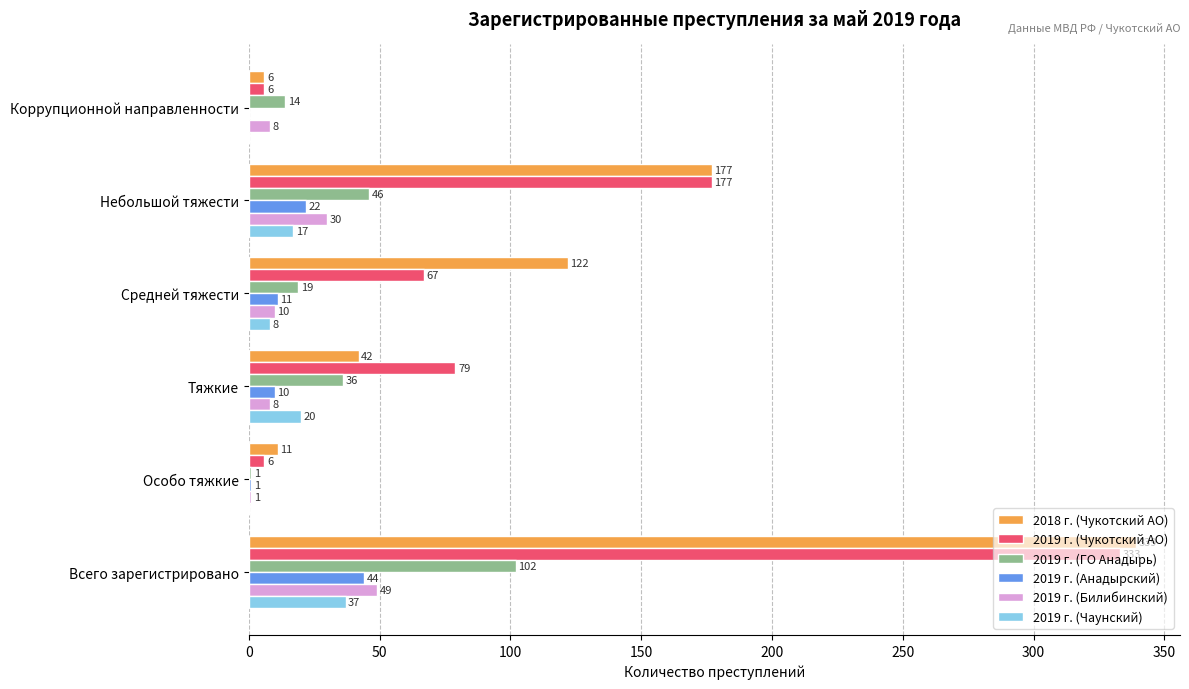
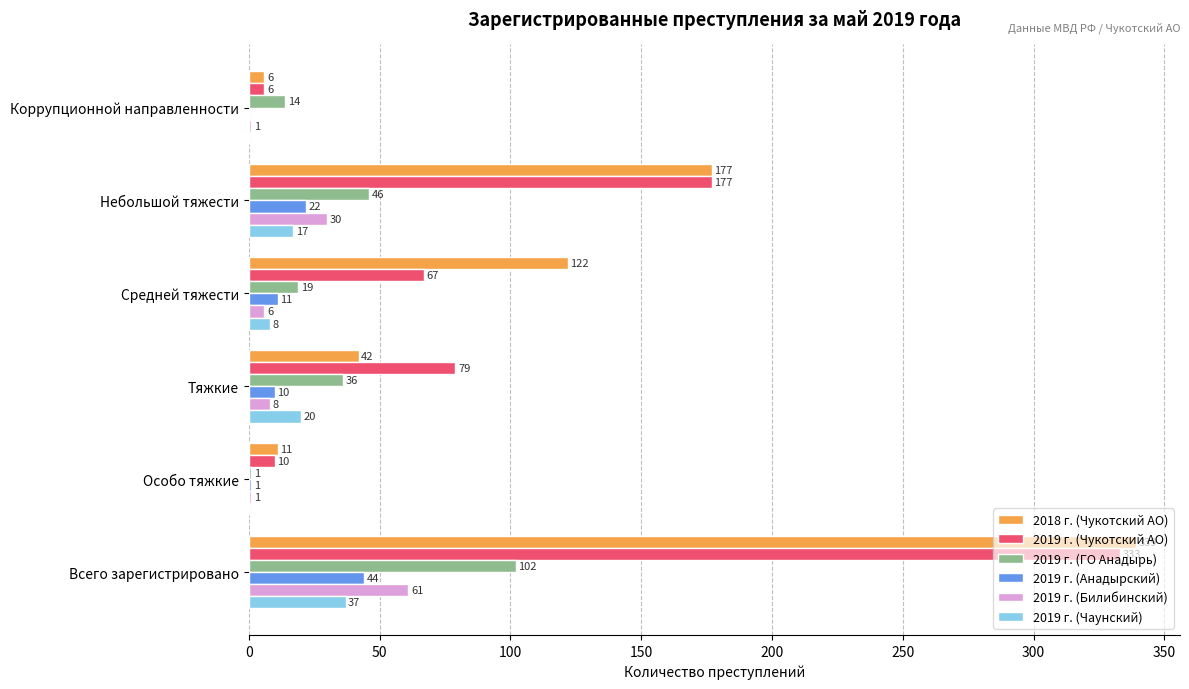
  {
    "2018 г. (Чукотский АО)": {
      "Коррупционной направленности": 6,
      "Небольшой тяжести": 177,
      "Средней тяжести": 122,
      "Тяжкие": 42,
      "Особо тяжкие": 11
    },
    "2019 г. (Чукотский АО)": {
      "Коррупционной направленности": 6,
      "Небольшой тяжести": 177,
      "Средней тяжести": 67,
      "Тяжкие": 79,
-     "Особо тяжкие": 6
+     "Особо тяжкие": 10
    },
    "2019 г. (ГО Анадырь)": {
      "Коррупционной направленности": 14,
      "Небольшой тяжести": 46,
      "Средней тяжести": 19,
      "Тяжкие": 36,
      "Особо тяжкие": 1,
      "Всего зарегистрировано": 102
    },
    "2019 г. (Анадырский)": {
      "Небольшой тяжести": 22,
      "Средней тяжести": 11,
      "Тяжкие": 10,
      "Особо тяжкие": 1,
      "Всего зарегистрировано": 44
    },
    "2019 г. (Билибинский)": {
-     "Коррупционной направленности": 8,
+     "Коррупционной направленности": 1,
      "Небольшой тяжести": 30,
-     "Средней тяжести": 10,
+     "Средней тяжести": 6,
      "Тяжкие": 8,
      "Особо тяжкие": 1,
-     "Всего зарегистрировано": 49
+     "Всего зарегистрировано": 61
    },
    "2019 г. (Чаунский)": {
      "Небольшой тяжести": 17,
      "Средней тяжести": 8,
      "Тяжкие": 20,
      "Всего зарегистрировано": 37
    }
  }
